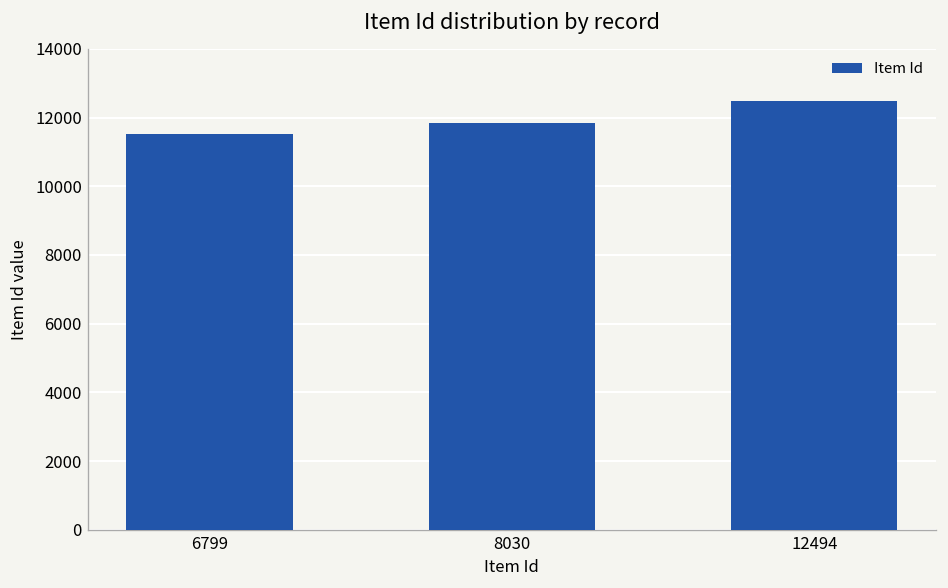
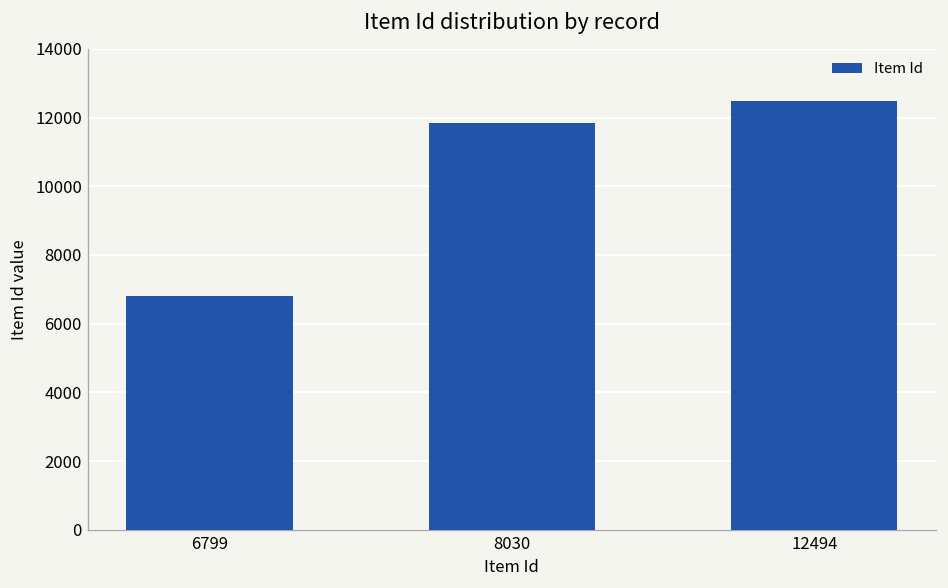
  {
-   "6799": 11500,
+   "6799": 6800,
    "8030": 11800,
    "12494": 12500
  }
